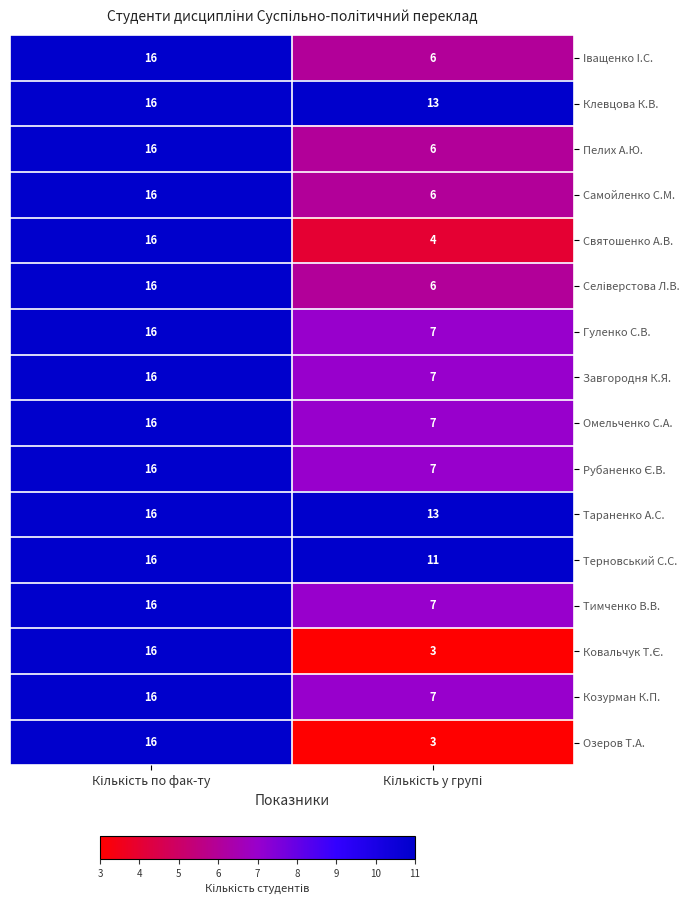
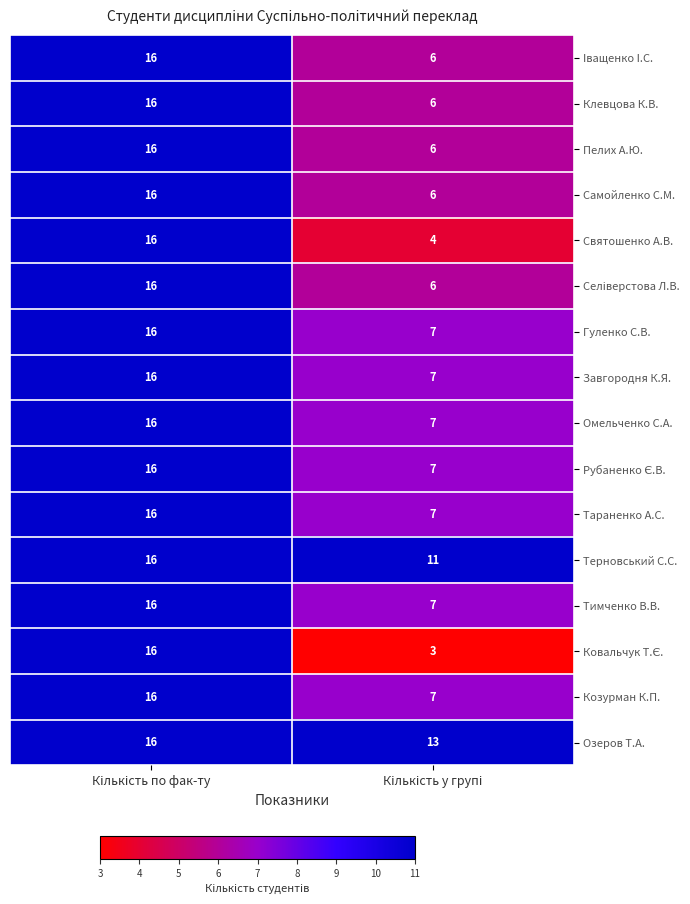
  {
    "Іващенко І.С.": {
      "Кількість по фак-ту": 16,
      "Кількість у групі": 6
    },
    "Клевцова К.В.": {
      "Кількість по фак-ту": 16,
-     "Кількість у групі": 13
+     "Кількість у групі": 6
    },
    "Пелих А.Ю.": {
      "Кількість по фак-ту": 16,
      "Кількість у групі": 6
    },
    "Самойленко С.М.": {
      "Кількість по фак-ту": 16,
      "Кількість у групі": 6
    },
    "Святошенко А.В.": {
      "Кількість по фак-ту": 16,
      "Кількість у групі": 4
    },
    "Селіверстова Л.В.": {
      "Кількість по фак-ту": 16,
      "Кількість у групі": 6
    },
    "Гуленко С.В.": {
      "Кількість по фак-ту": 16,
      "Кількість у групі": 7
    },
    "Завгородня К.Я.": {
      "Кількість по фак-ту": 16,
      "Кількість у групі": 7
    },
    "Омельченко С.А.": {
      "Кількість по фак-ту": 16,
      "Кількість у групі": 7
    },
    "Рубаненко Є.В.": {
      "Кількість по фак-ту": 16,
      "Кількість у групі": 7
    },
    "Тараненко А.С.": {
      "Кількість по фак-ту": 16,
-     "Кількість у групі": 13
+     "Кількість у групі": 7
    },
    "Терновський С.С.": {
      "Кількість по фак-ту": 16,
      "Кількість у групі": 11
    },
    "Тимченко В.В.": {
      "Кількість по фак-ту": 16,
      "Кількість у групі": 7
    },
    "Ковальчук Т.Є.": {
      "Кількість по фак-ту": 16,
      "Кількість у групі": 3
    },
    "Козурман К.П.": {
      "Кількість по фак-ту": 16,
      "Кількість у групі": 7
    },
    "Озеров Т.А.": {
      "Кількість по фак-ту": 16,
-     "Кількість у групі": 3
+     "Кількість у групі": 13
    }
  }
